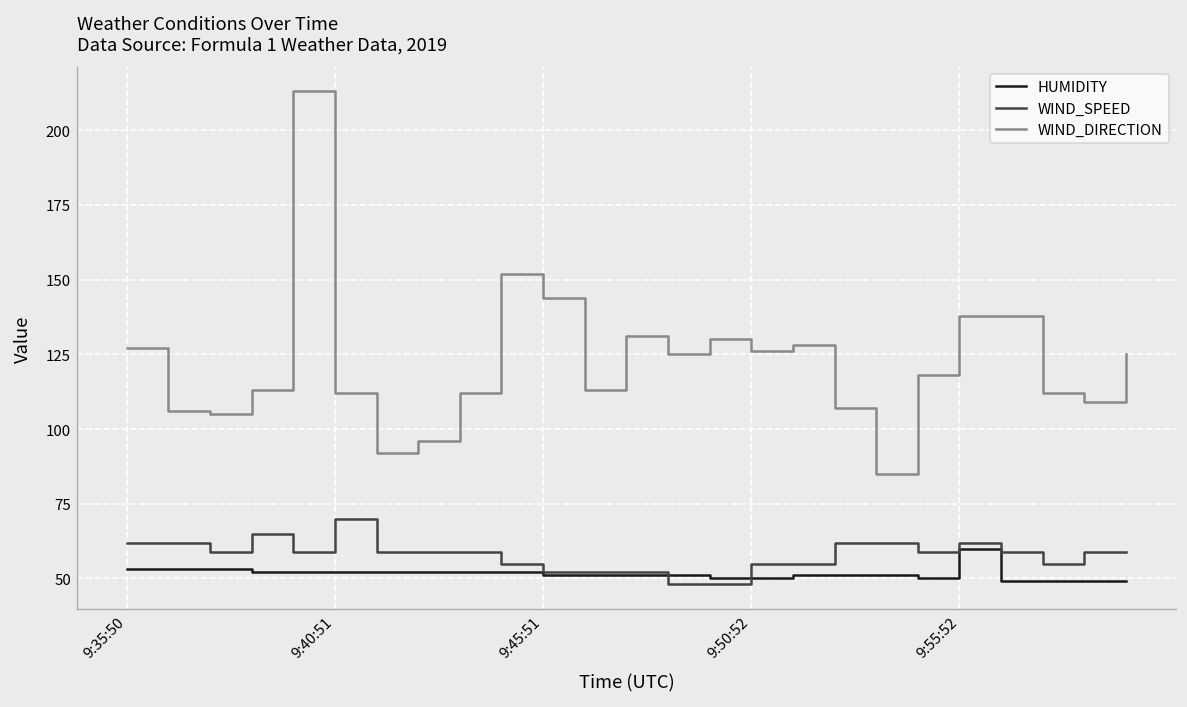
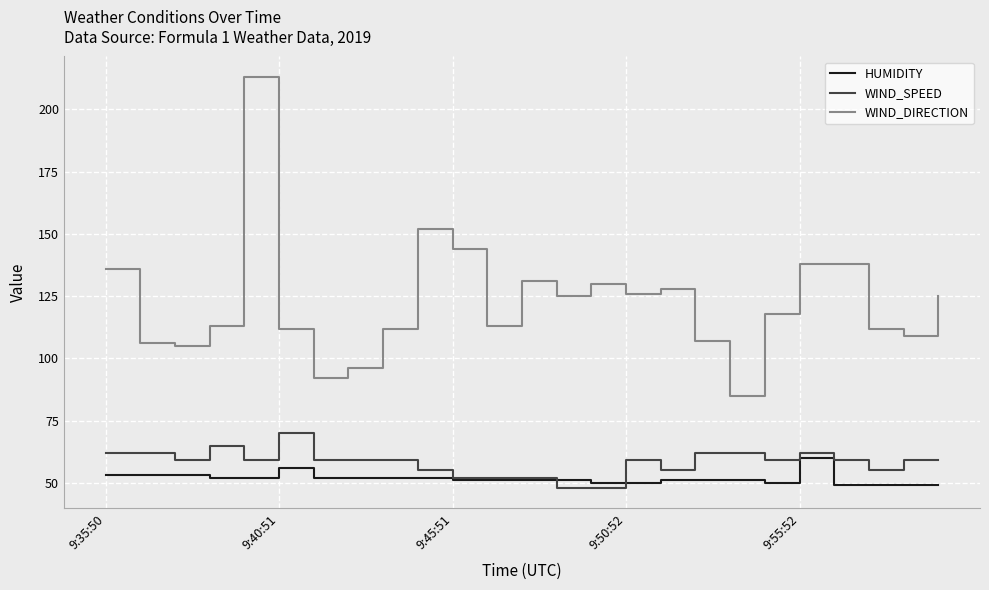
  {
    "HUMIDITY": {
      "9:35:50": 53,
-     "9:40:51": 52,
+     "9:40:51": 56,
      "9:50:52": 50,
      "9:55:52": 60
    },
    "WIND_SPEED": {
      "9:35:50": 62,
      "9:40:51": 70,
-     "9:50:52": 55,
+     "9:50:52": 59,
      "9:55:52": 62
    },
    "WIND_DIRECTION": {
-     "9:35:50": 127,
+     "9:35:50": 136,
      "9:40:51": 112,
      "9:45:51": 144,
      "9:50:52": 126,
      "9:55:52": 138
    }
  }
